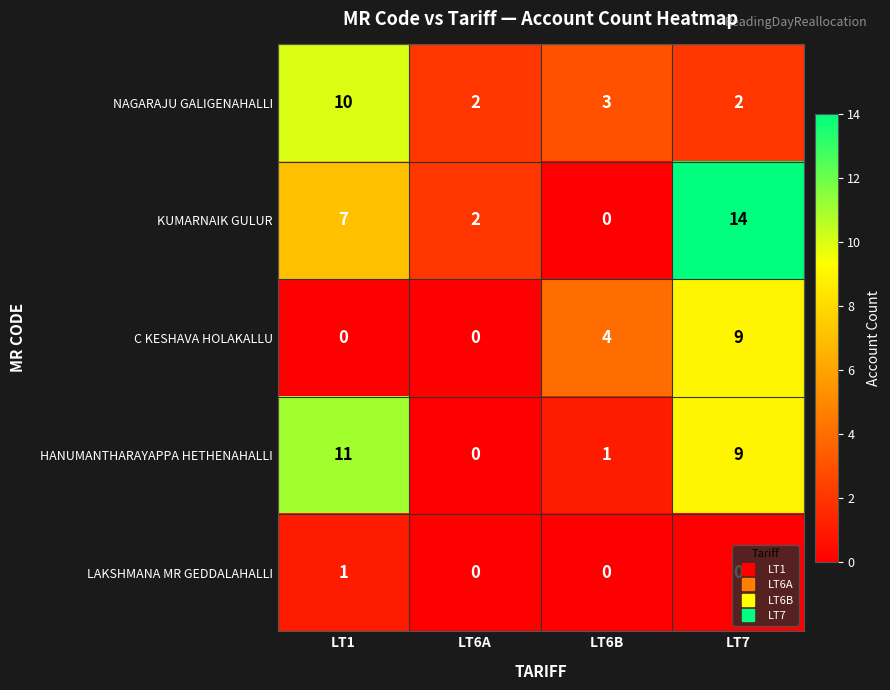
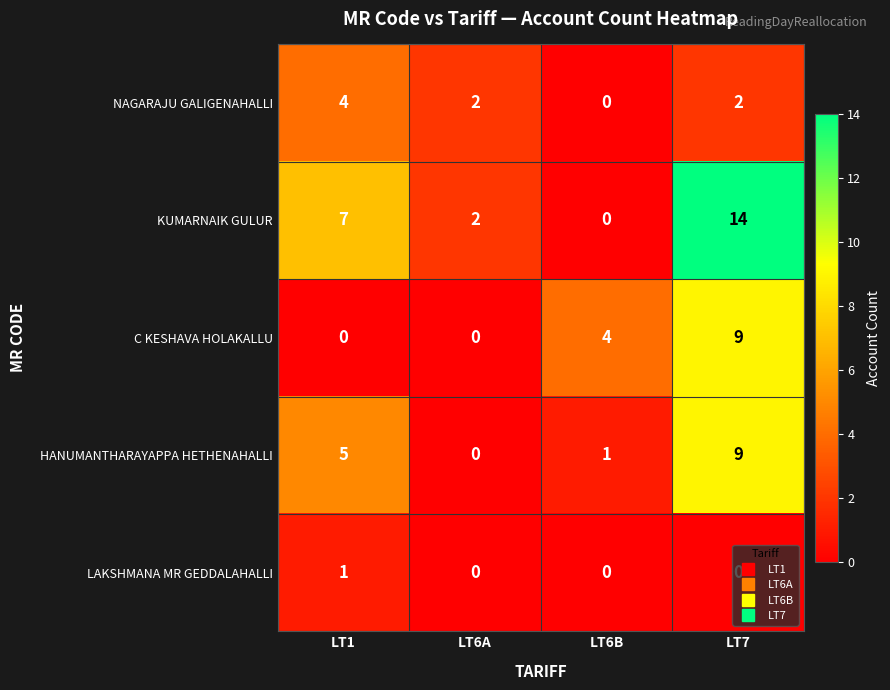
  {
    "NAGARAJU GALIGENAHALLI": {
-     "LT1": 10,
+     "LT1": 4,
      "LT6A": 2,
-     "LT6B": 3,
+     "LT6B": 0,
      "LT7": 2
    },
    "KUMARNAIK GULUR": {
      "LT1": 7,
      "LT6A": 2,
      "LT6B": 0,
      "LT7": 14
    },
    "C KESHAVA HOLAKALLU": {
      "LT1": 0,
      "LT6A": 0,
      "LT6B": 4,
      "LT7": 9
    },
    "HANUMANTHARAYAPPA HETHENAHALLI": {
-     "LT1": 11,
+     "LT1": 5,
      "LT6A": 0,
      "LT6B": 1,
      "LT7": 9
    },
    "LAKSHMANA MR GEDDALAHALLI": {
      "LT1": 1,
      "LT6A": 0,
      "LT6B": 0
    }
  }
